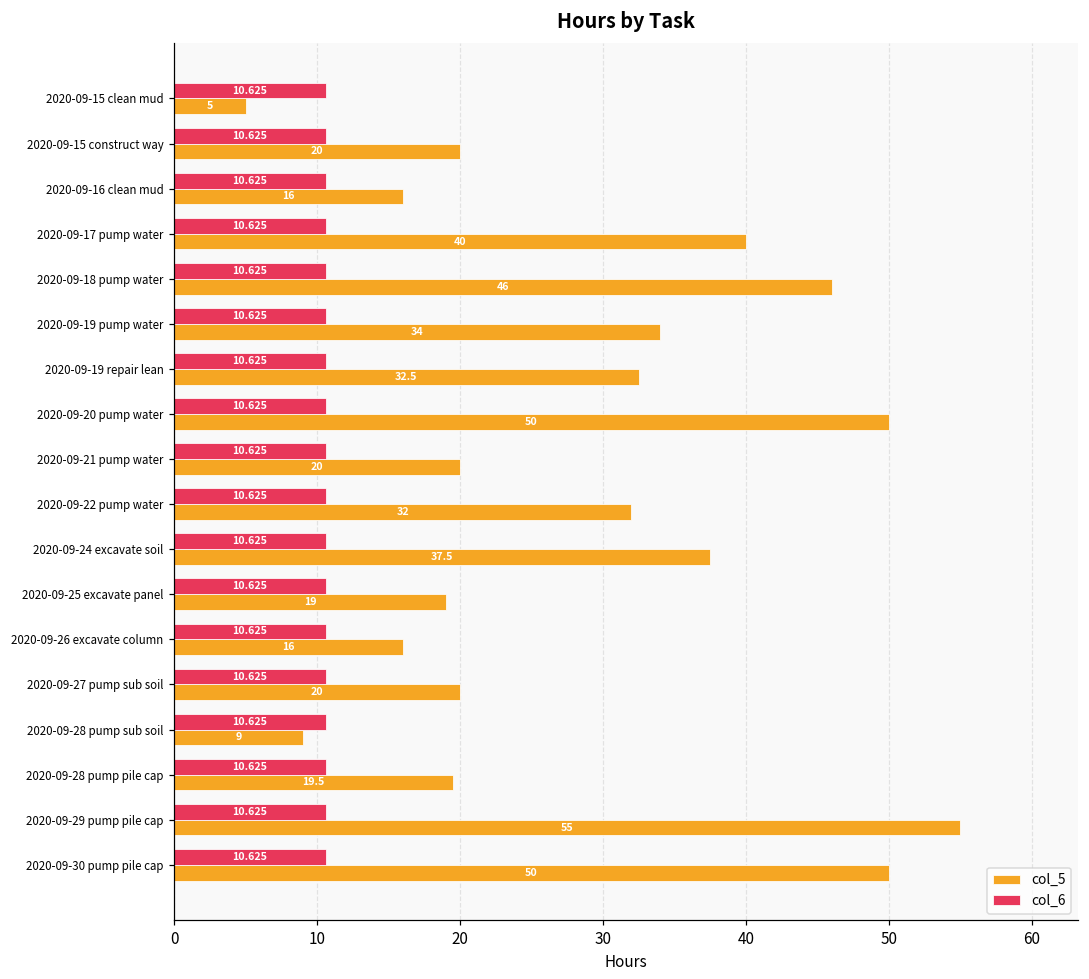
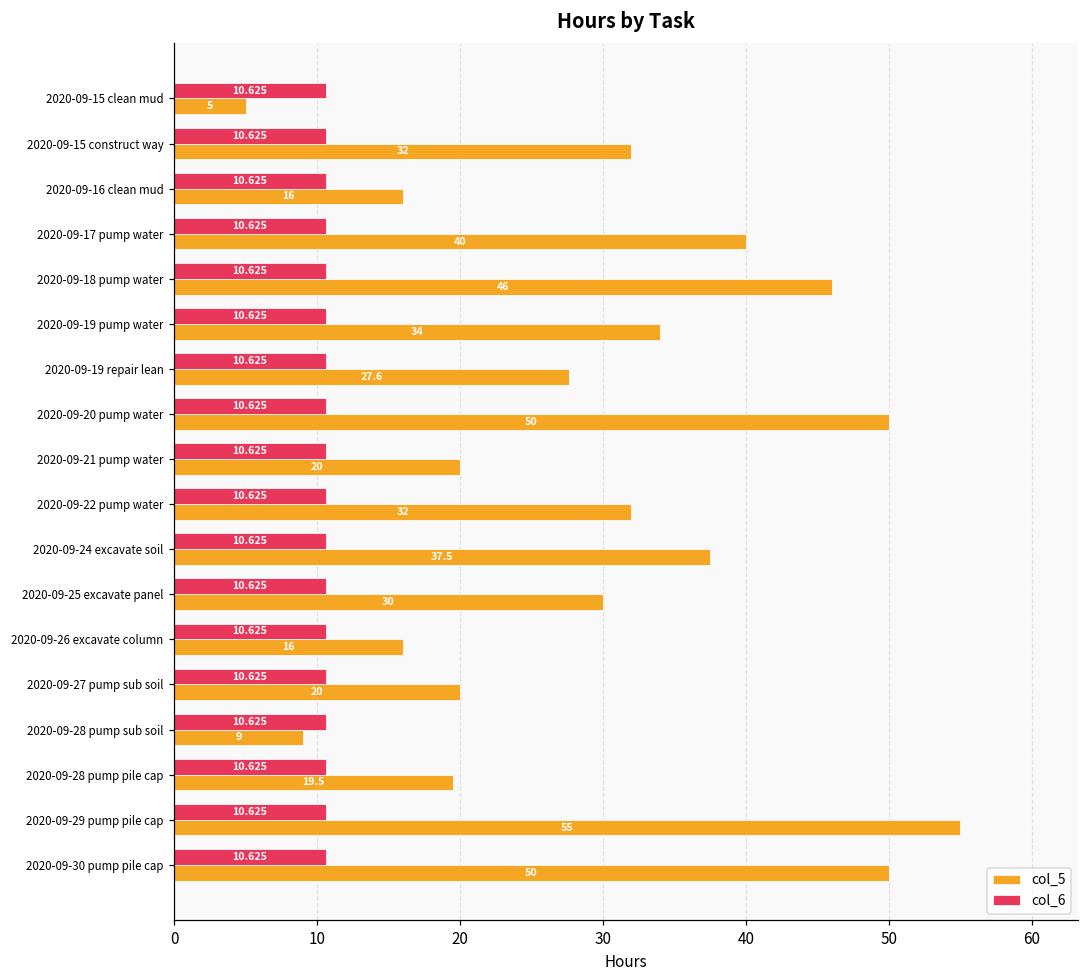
  {
    "col_5": {
      "2020-09-15 clean mud": 5,
-     "2020-09-15 construct way": 20,
+     "2020-09-15 construct way": 32,
      "2020-09-16 clean mud": 16,
      "2020-09-17 pump water": 40,
      "2020-09-18 pump water": 46,
      "2020-09-19 pump water": 34,
-     "2020-09-19 repair lean": 32.5,
+     "2020-09-19 repair lean": 27.6,
      "2020-09-20 pump water": 50,
      "2020-09-21 pump water": 20,
      "2020-09-22 pump water": 32,
      "2020-09-24 excavate soil": 37.5,
-     "2020-09-25 excavate panel": 19,
+     "2020-09-25 excavate panel": 30,
      "2020-09-26 excavate column": 16,
      "2020-09-27 pump sub soil": 20,
      "2020-09-28 pump sub soil": 9,
      "2020-09-28 pump pile cap": 19.5,
      "2020-09-29 pump pile cap": 55,
      "2020-09-30 pump pile cap": 50
    },
    "col_6": {
      "2020-09-15 clean mud": 10.625,
      "2020-09-15 construct way": 10.625,
      "2020-09-16 clean mud": 10.625,
      "2020-09-17 pump water": 10.625,
      "2020-09-18 pump water": 10.625,
      "2020-09-19 pump water": 10.625,
      "2020-09-19 repair lean": 10.625,
      "2020-09-20 pump water": 10.625,
      "2020-09-21 pump water": 10.625,
      "2020-09-22 pump water": 10.625,
      "2020-09-24 excavate soil": 10.625,
      "2020-09-25 excavate panel": 10.625,
      "2020-09-26 excavate column": 10.625,
      "2020-09-27 pump sub soil": 10.625,
      "2020-09-28 pump sub soil": 10.625,
      "2020-09-28 pump pile cap": 10.625,
      "2020-09-29 pump pile cap": 10.625,
      "2020-09-30 pump pile cap": 10.625
    }
  }
